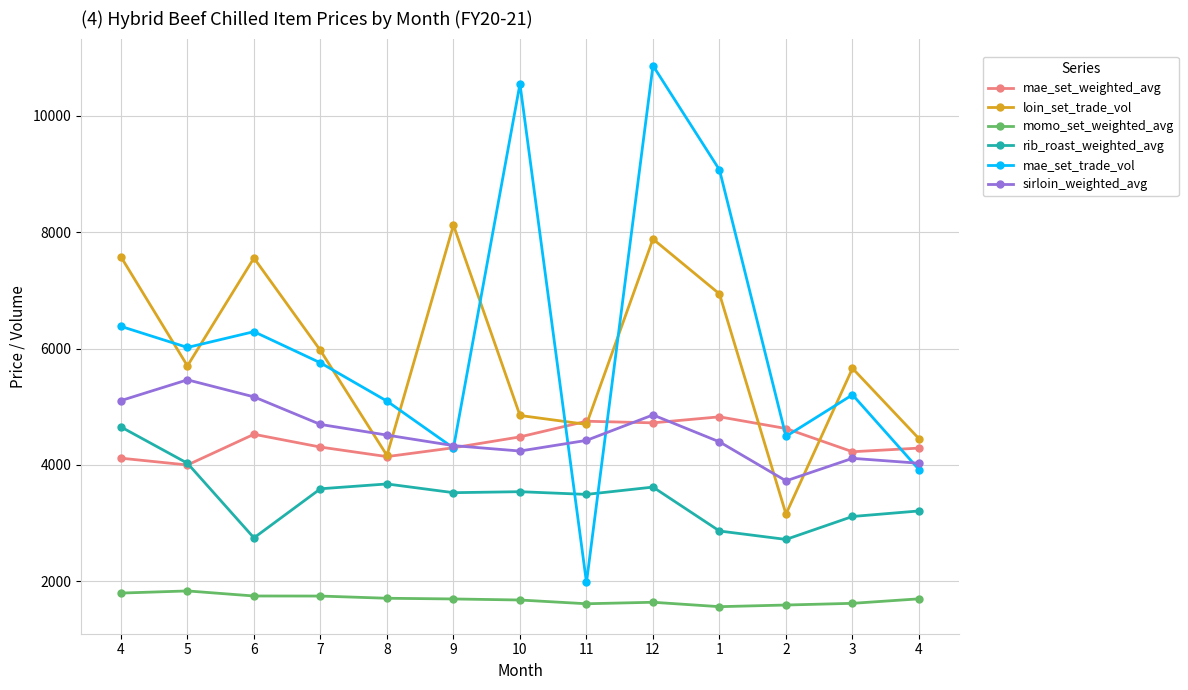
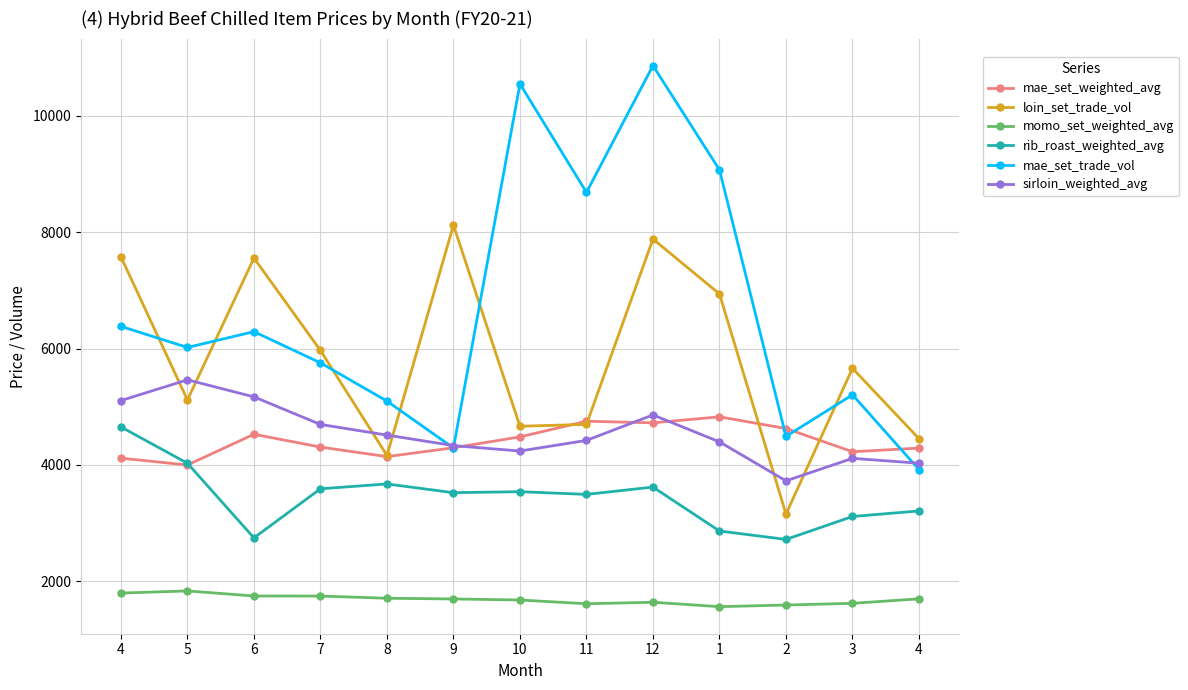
  {
    "mae_set_weighted_avg": {
      "6": 4500,
      "7": 4300,
      "10": 4500,
      "11": 4800,
      "12": 4700,
      "1": 4800,
      "2": 4600,
      "3": 4200
    },
    "loin_set_trade_vol": {
-     "5": 5700,
+     "5": 5100,
      "6": 7600,
      "7": 6000,
      "9": 8100,
-     "10": 4900,
+     "10": 4700,
      "11": 4700,
      "12": 7900,
      "1": 6900,
      "2": 3200,
      "3": 5700
    },
    "momo_set_weighted_avg": {
      "5": 1800,
      "6": 1700,
      "7": 1700,
      "8": 1700,
      "9": 1700,
      "10": 1700,
      "11": 1600,
      "12": 1600,
      "1": 1600,
      "2": 1600,
      "3": 1600
    },
    "rib_roast_weighted_avg": {
      "6": 2700,
      "7": 3600,
      "8": 3700,
      "9": 3500,
      "10": 3500,
      "11": 3500,
      "12": 3600,
      "1": 2900,
      "2": 2700,
      "3": 3100
    },
    "mae_set_trade_vol": {
      "5": 6000,
      "6": 6300,
      "7": 5800,
      "8": 5100,
      "10": 10600,
-     "11": 2000,
+     "11": 8700,
      "12": 10900,
      "1": 9100,
      "2": 4500,
      "3": 5200
    },
    "sirloin_weighted_avg": {
      "5": 5500,
      "6": 5200,
      "7": 4700,
      "8": 4500,
      "10": 4200,
      "11": 4400,
      "12": 4900,
      "1": 4400,
      "2": 3700,
      "3": 4100
    }
  }
